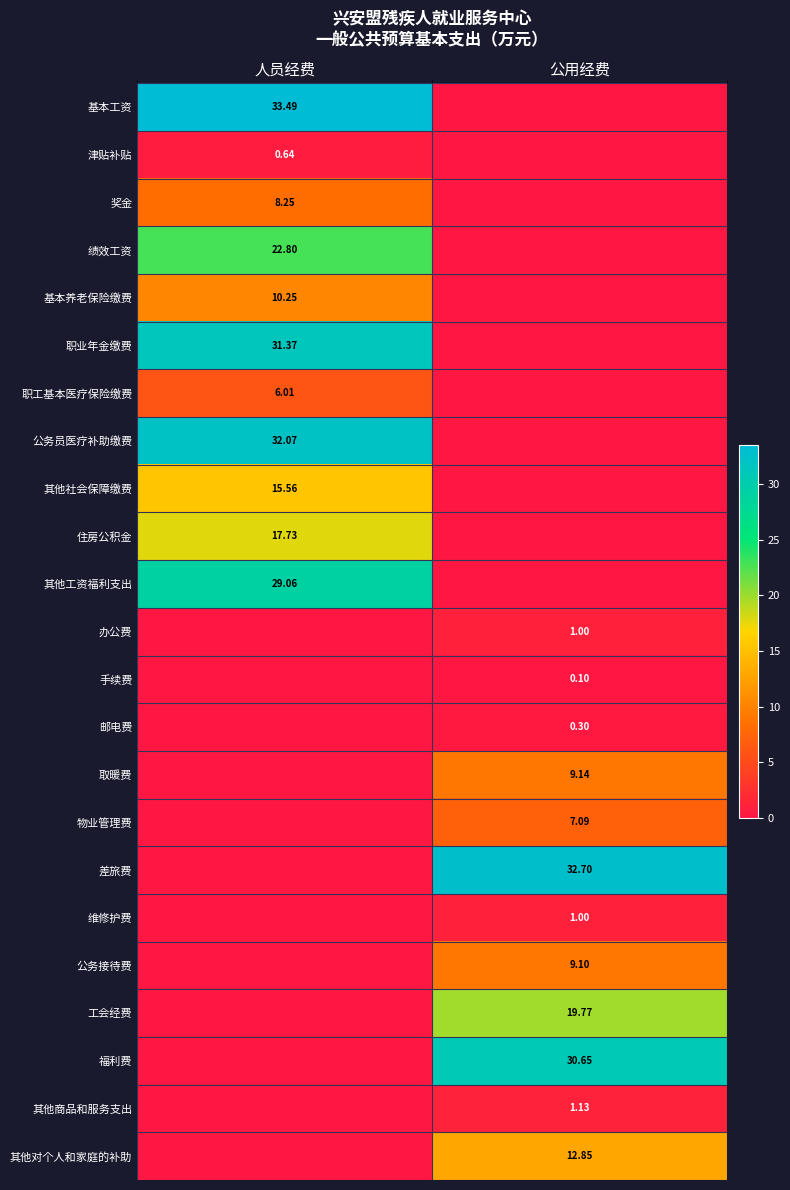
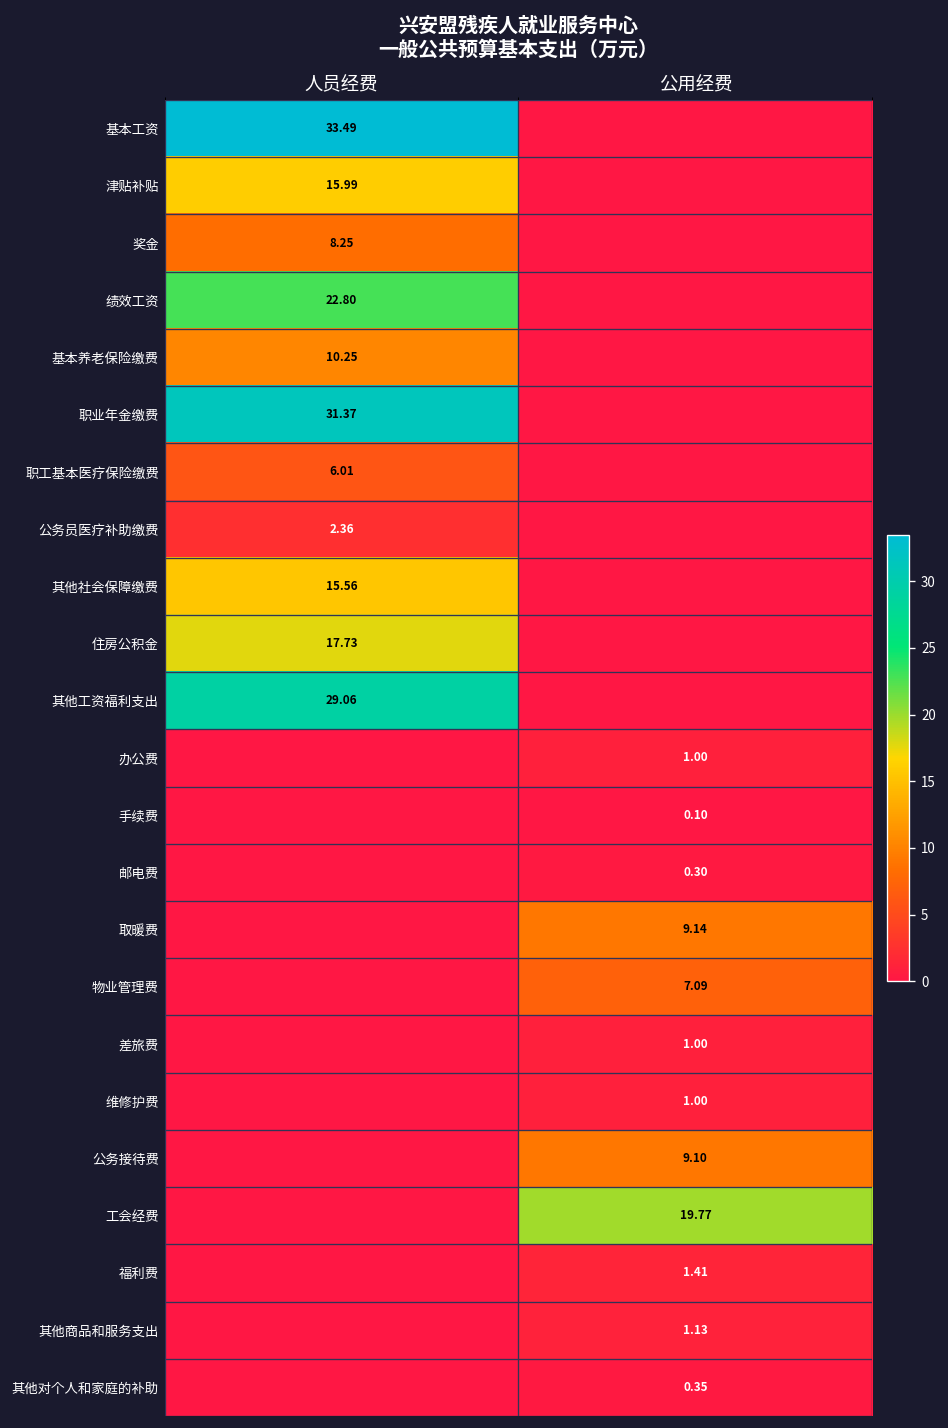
  {
    "基本工资": {
      "人员经费": 33.49
    },
    "津贴补贴": {
-     "人员经费": 0.64
+     "人员经费": 15.99
    },
    "奖金": {
      "人员经费": 8.25
    },
    "绩效工资": {
      "人员经费": 22.80
    },
    "基本养老保险缴费": {
      "人员经费": 10.25
    },
    "职业年金缴费": {
      "人员经费": 31.37
    },
    "职工基本医疗保险缴费": {
      "人员经费": 6.01
    },
    "公务员医疗补助缴费": {
-     "人员经费": 32.07
+     "人员经费": 2.36
    },
    "其他社会保障缴费": {
      "人员经费": 15.56
    },
    "住房公积金": {
      "人员经费": 17.73
    },
    "其他工资福利支出": {
      "人员经费": 29.06
    },
    "办公费": {
      "公用经费": 1.00
    },
    "手续费": {
      "公用经费": 0.10
    },
    "邮电费": {
      "公用经费": 0.30
    },
    "取暖费": {
      "公用经费": 9.14
    },
    "物业管理费": {
      "公用经费": 7.09
    },
    "差旅费": {
-     "公用经费": 32.70
+     "公用经费": 1.00
    },
    "维修护费": {
      "公用经费": 1.00
    },
    "公务接待费": {
      "公用经费": 9.10
    },
    "工会经费": {
      "公用经费": 19.77
    },
    "福利费": {
-     "公用经费": 30.65
+     "公用经费": 1.41
    },
    "其他商品和服务支出": {
      "公用经费": 1.13
    },
    "其他对个人和家庭的补助": {
-     "公用经费": 12.85
+     "公用经费": 0.35
    }
  }
